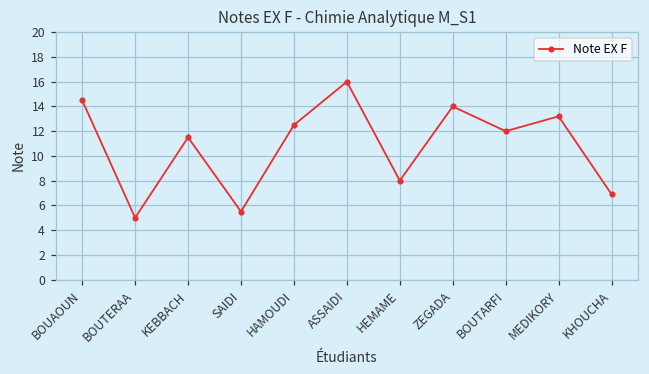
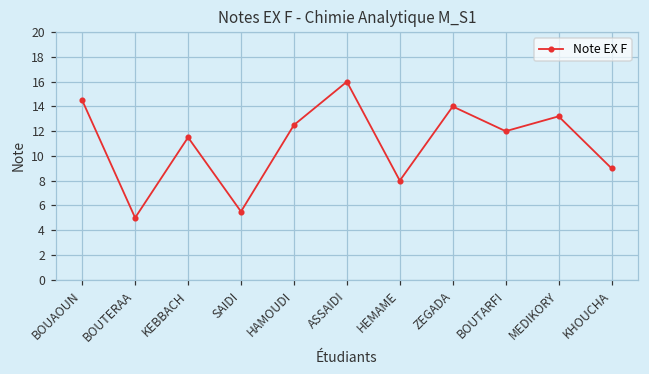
  {
    "BOUAOUN": 14.5,
    "BOUTERAA": 5.0,
    "KEBBACH": 11.5,
    "SAIDI": 5.5,
    "HAMOUDI": 12.5,
    "ASSAIDI": 16.0,
    "HEMAME": 8.0,
    "ZEGADA": 14.0,
    "BOUTARFI": 12.0,
    "MEDIKORY": 13.2,
-   "KHOUCHA": 6.9
+   "KHOUCHA": 9.0
  }
